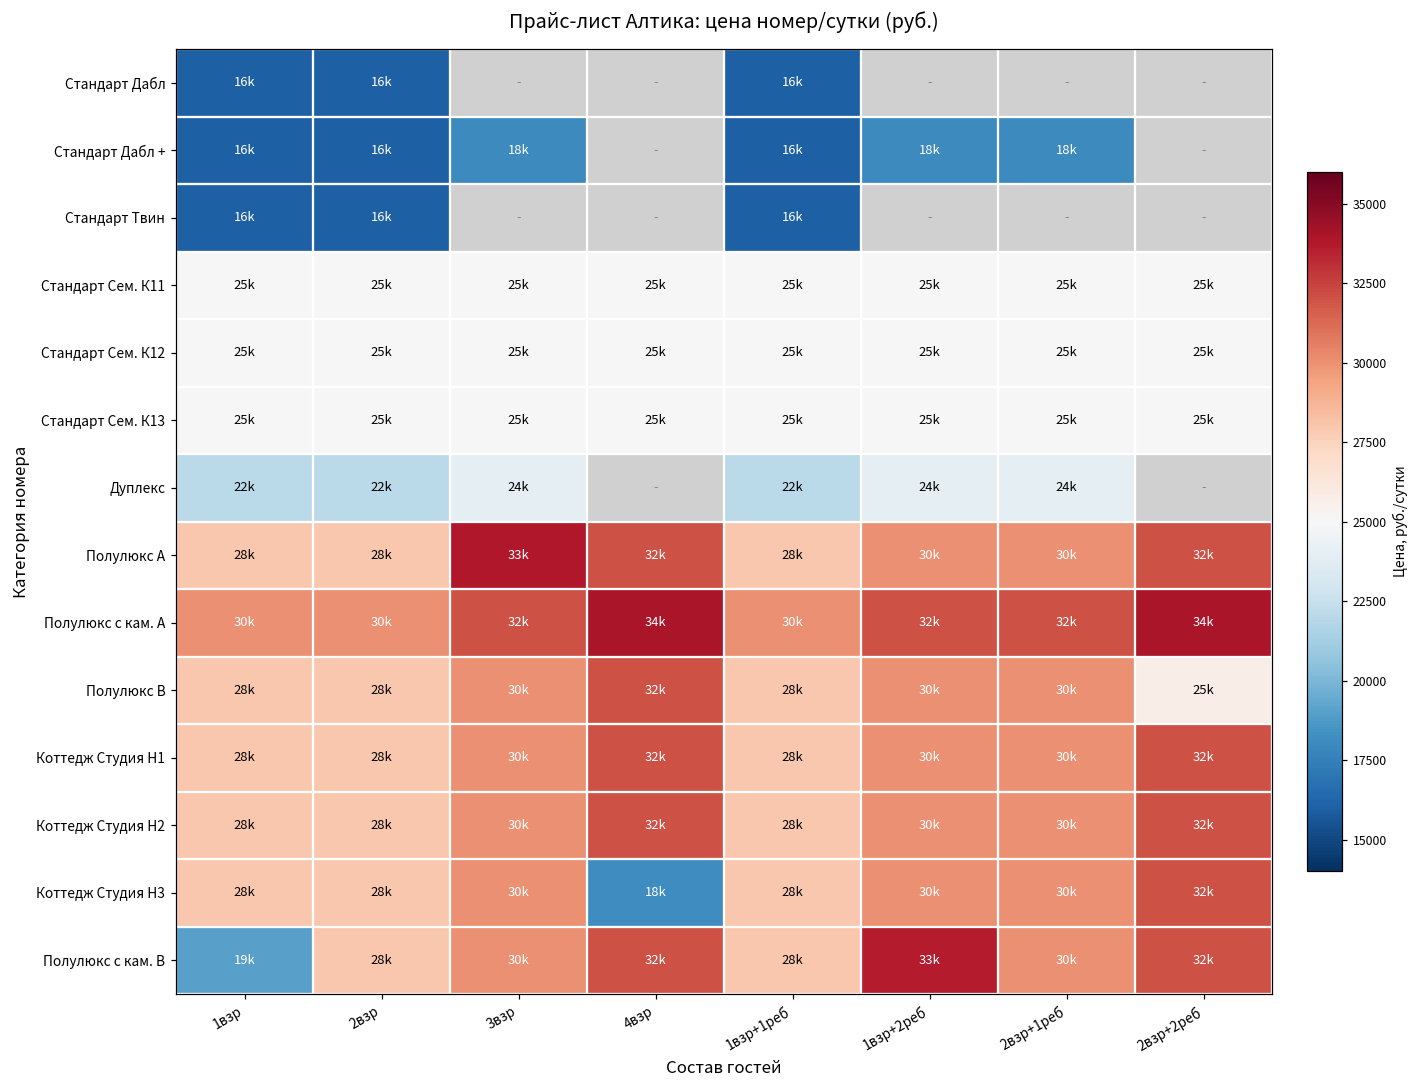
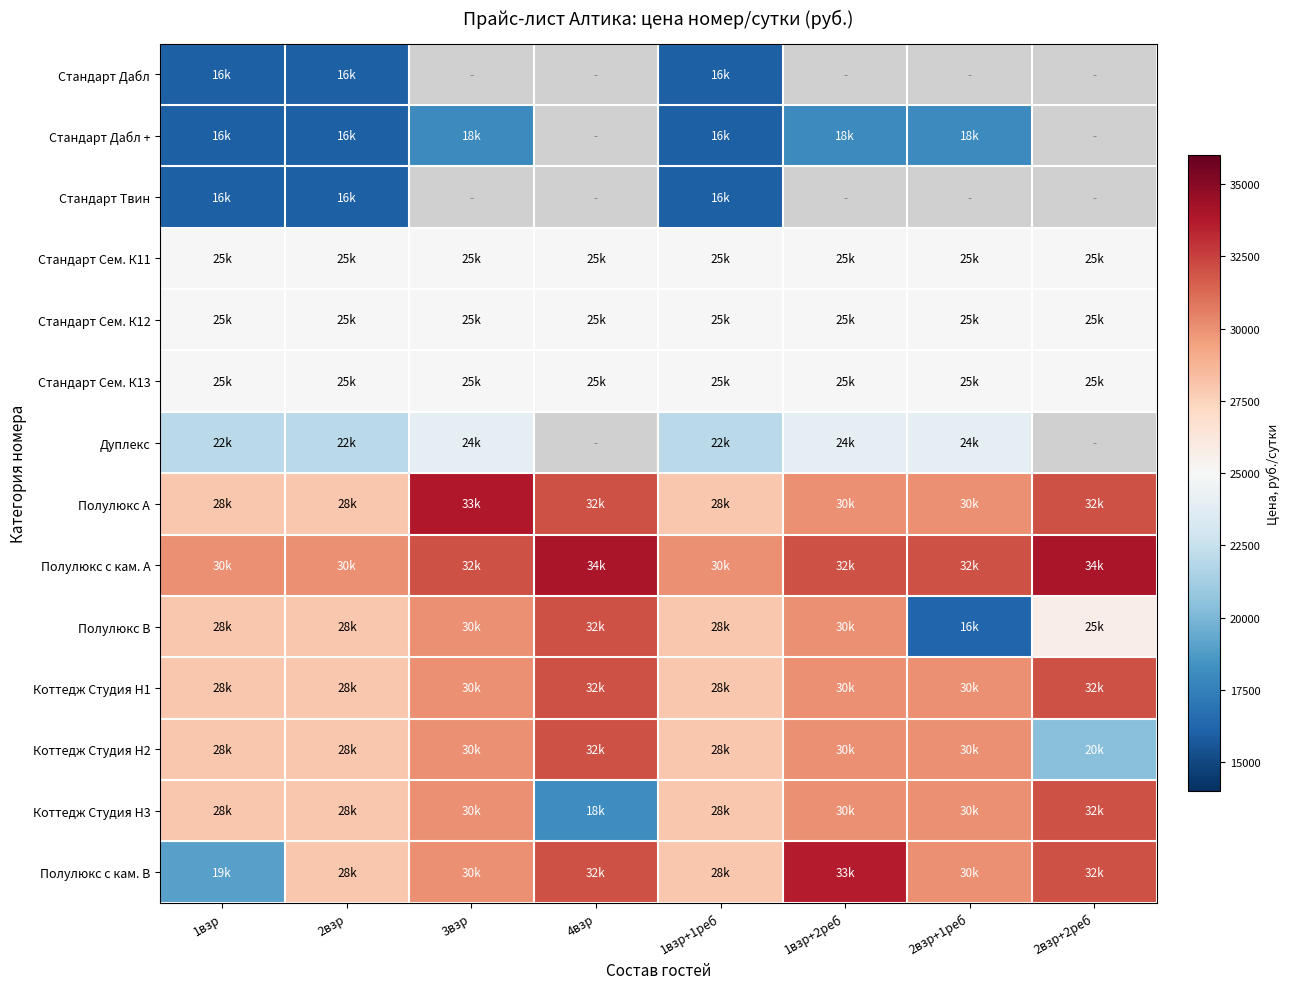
  {
    "Стандарт Дабл": {
      "1взр": "16k",
      "2взр": "16k",
      "1взр+1реб": "16k"
    },
    "Стандарт Дабл +": {
      "1взр": "16k",
      "2взр": "16k",
      "3взр": "18k",
      "1взр+1реб": "16k",
      "1взр+2реб": "18k",
      "2взр+1реб": "18k"
    },
    "Стандарт Твин": {
      "1взр": "16k",
      "2взр": "16k",
      "1взр+1реб": "16k"
    },
    "Стандарт Сем. К11": {
      "1взр": "25k",
      "2взр": "25k",
      "3взр": "25k",
      "4взр": "25k",
      "1взр+1реб": "25k",
      "1взр+2реб": "25k",
      "2взр+1реб": "25k",
      "2взр+2реб": "25k"
    },
    "Стандарт Сем. К12": {
      "1взр": "25k",
      "2взр": "25k",
      "3взр": "25k",
      "4взр": "25k",
      "1взр+1реб": "25k",
      "1взр+2реб": "25k",
      "2взр+1реб": "25k",
      "2взр+2реб": "25k"
    },
    "Стандарт Сем. К13": {
      "1взр": "25k",
      "2взр": "25k",
      "3взр": "25k",
      "4взр": "25k",
      "1взр+1реб": "25k",
      "1взр+2реб": "25k",
      "2взр+1реб": "25k",
      "2взр+2реб": "25k"
    },
    "Дуплекс": {
      "1взр": "22k",
      "2взр": "22k",
      "3взр": "24k",
      "1взр+1реб": "22k",
      "1взр+2реб": "24k",
      "2взр+1реб": "24k"
    },
    "Полулюкс А": {
      "1взр": "28k",
      "2взр": "28k",
      "3взр": "33k",
      "4взр": "32k",
      "1взр+1реб": "28k",
      "1взр+2реб": "30k",
      "2взр+1реб": "30k",
      "2взр+2реб": "32k"
    },
    "Полулюкс с кам. А": {
      "1взр": "30k",
      "2взр": "30k",
      "3взр": "32k",
      "4взр": "34k",
      "1взр+1реб": "30k",
      "1взр+2реб": "32k",
      "2взр+1реб": "32k",
      "2взр+2реб": "34k"
    },
    "Полулюкс В": {
      "1взр": "28k",
      "2взр": "28k",
      "3взр": "30k",
      "4взр": "32k",
      "1взр+1реб": "28k",
      "1взр+2реб": "30k",
-     "2взр+1реб": "30k",
+     "2взр+1реб": "16k",
      "2взр+2реб": "25k"
    },
    "Коттедж Студия Н1": {
      "1взр": "28k",
      "2взр": "28k",
      "3взр": "30k",
      "4взр": "32k",
      "1взр+1реб": "28k",
      "1взр+2реб": "30k",
      "2взр+1реб": "30k",
      "2взр+2реб": "32k"
    },
    "Коттедж Студия Н2": {
      "1взр": "28k",
      "2взр": "28k",
      "3взр": "30k",
      "4взр": "32k",
      "1взр+1реб": "28k",
      "1взр+2реб": "30k",
      "2взр+1реб": "30k",
-     "2взр+2реб": "32k"
+     "2взр+2реб": "20k"
    },
    "Коттедж Студия Н3": {
      "1взр": "28k",
      "2взр": "28k",
      "3взр": "30k",
      "4взр": "18k",
      "1взр+1реб": "28k",
      "1взр+2реб": "30k",
      "2взр+1реб": "30k",
      "2взр+2реб": "32k"
    },
    "Полулюкс с кам. B": {
      "1взр": "19k",
      "2взр": "28k",
      "3взр": "30k",
      "4взр": "32k",
      "1взр+1реб": "28k",
      "1взр+2реб": "33k",
      "2взр+1реб": "30k",
      "2взр+2реб": "32k"
    }
  }
